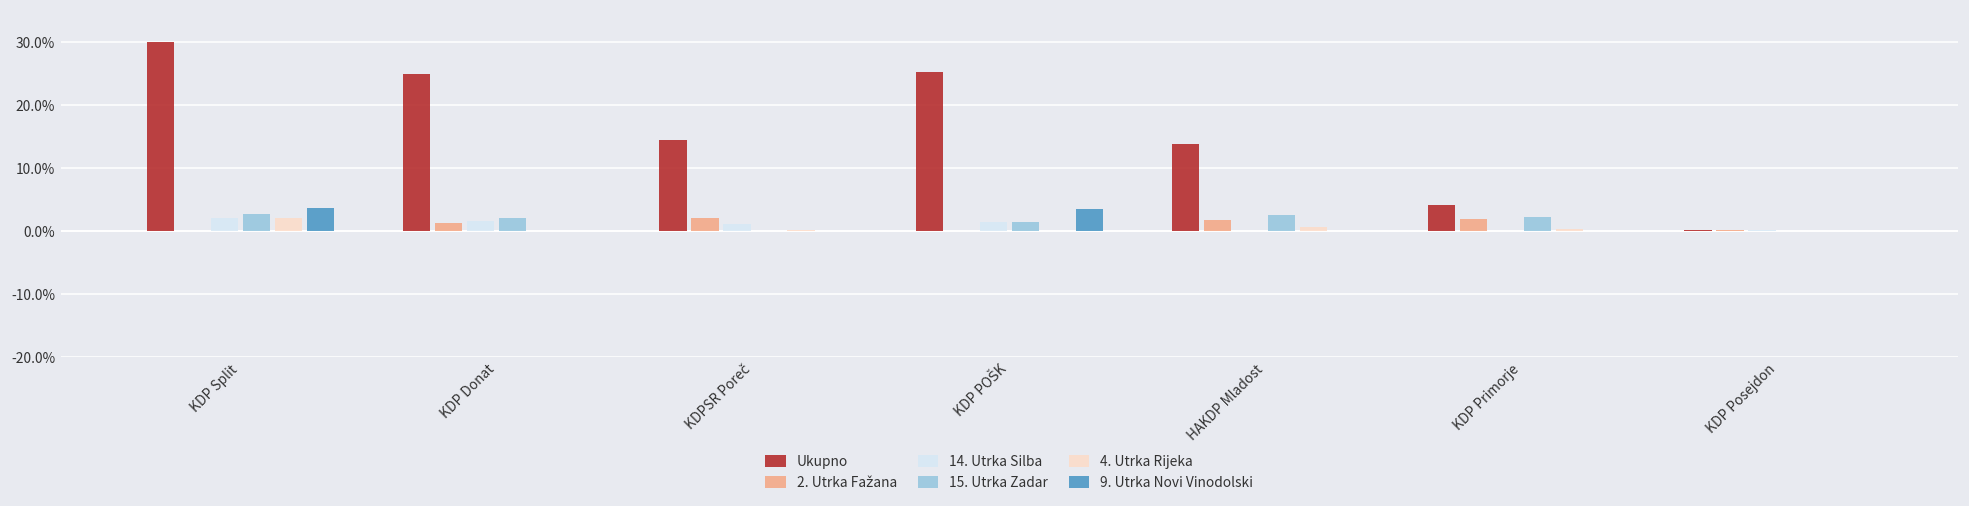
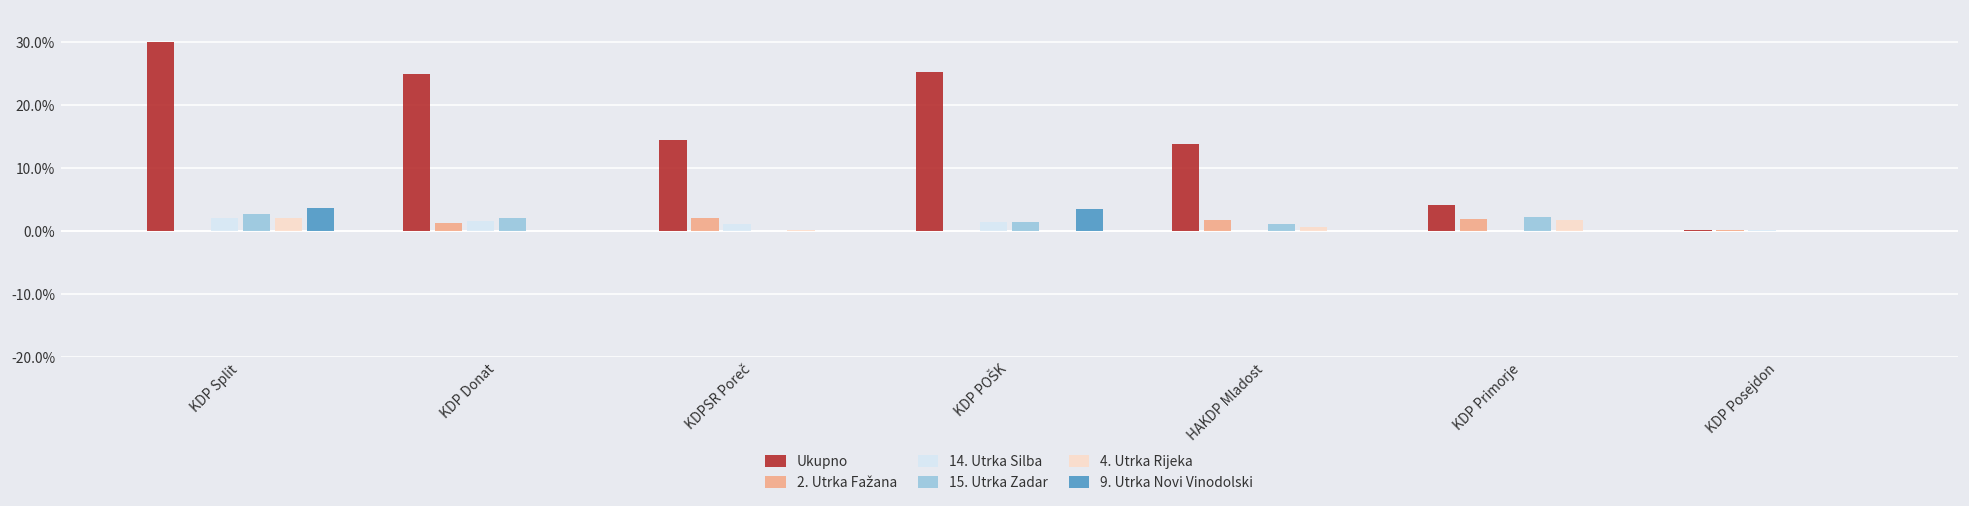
  {
    "Ukupno": {
      "KDP Split": "30%",
      "KDP Donat": "25%",
      "KDPSR Poreč": "14%",
      "KDP POŠK": "25%",
      "HAKDP Mladost": "14%",
      "KDP Primorje": "4%"
    },
    "2. Utrka Fažana": {
      "KDP Split": "0%",
      "KDP Donat": "1%",
      "KDPSR Poreč": "2%",
      "KDP POŠK": "0%",
      "HAKDP Mladost": "2%",
      "KDP Primorje": "2%"
    },
    "14. Utrka Silba": {
      "KDP Split": "2%",
      "KDP Donat": "2%",
      "KDPSR Poreč": "1%",
      "KDP POŠK": "1%",
      "HAKDP Mladost": "0%",
      "KDP Primorje": "0%"
    },
    "15. Utrka Zadar": {
      "KDP Split": "3%",
      "KDP Donat": "2%",
      "KDPSR Poreč": "0%",
      "KDP POŠK": "1%",
-     "HAKDP Mladost": "2%",
+     "HAKDP Mladost": "1%",
      "KDP Primorje": "2%",
      "KDP Posejdon": "0%"
    },
    "4. Utrka Rijeka": {
      "KDP Split": "2%",
      "KDP Donat": "0%",
      "KDP POŠK": "0%",
      "HAKDP Mladost": "1%",
-     "KDP Primorje": "0%",
+     "KDP Primorje": "2%",
      "KDP Posejdon": "0%"
    },
    "9. Utrka Novi Vinodolski": {
      "KDP Split": "4%",
      "KDP Donat": "0%",
      "KDPSR Poreč": "0%",
      "KDP POŠK": "3%",
      "HAKDP Mladost": "0%",
      "KDP Primorje": "0%",
      "KDP Posejdon": "0%"
    }
  }
